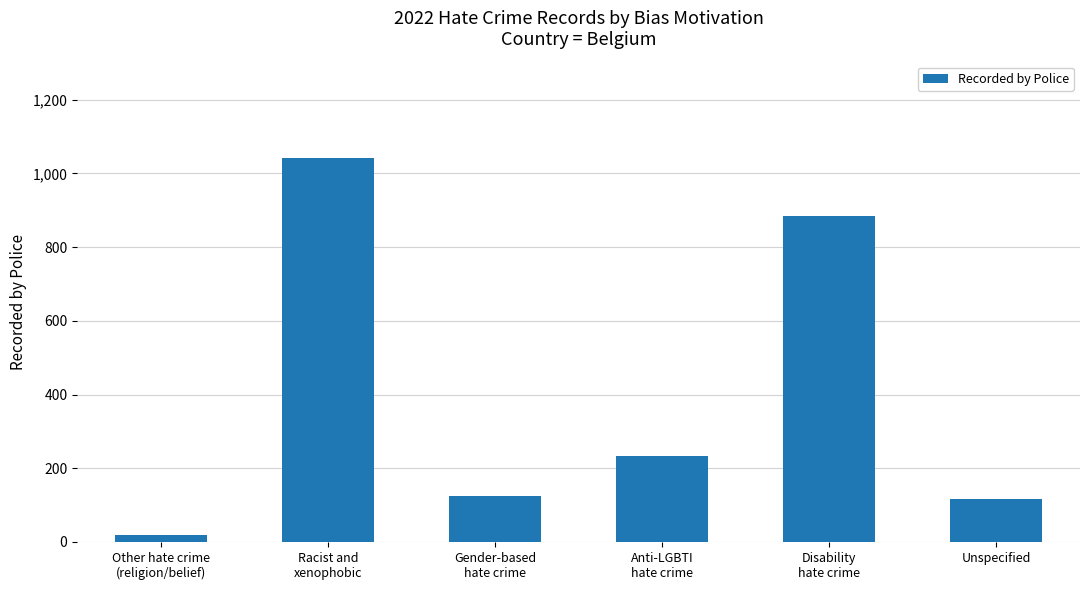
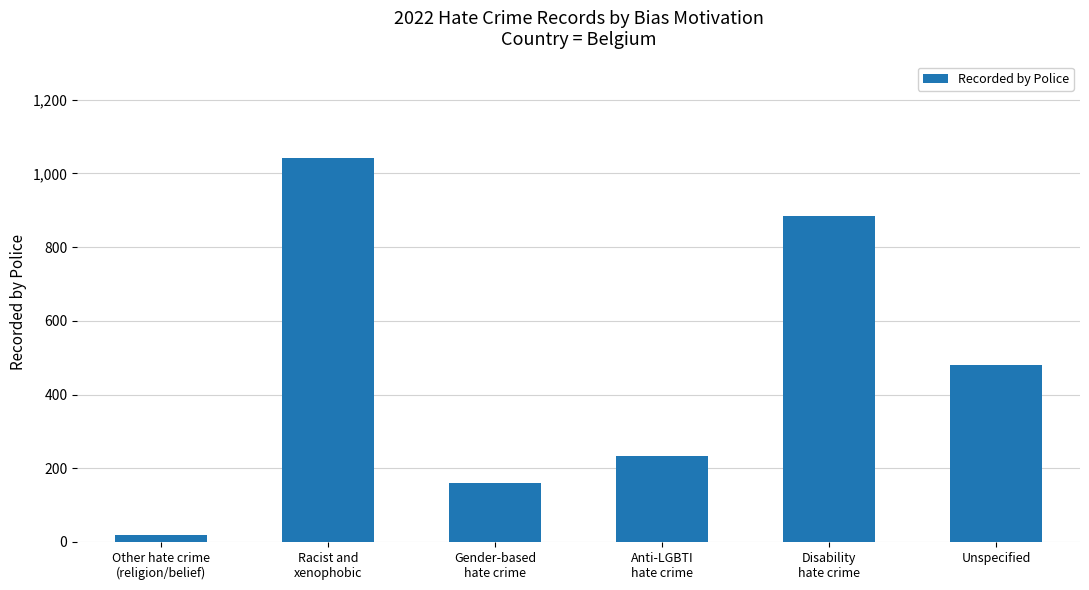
  {
    "Other hate crime (religion/belief)": "20",
    "Racist and xenophobic": "1,040",
-   "Gender-based hate crime": "130",
+   "Gender-based hate crime": "160",
    "Anti-LGBTI hate crime": "230",
    "Disability hate crime": "880",
-   "Unspecified": "120"
+   "Unspecified": "480"
  }
